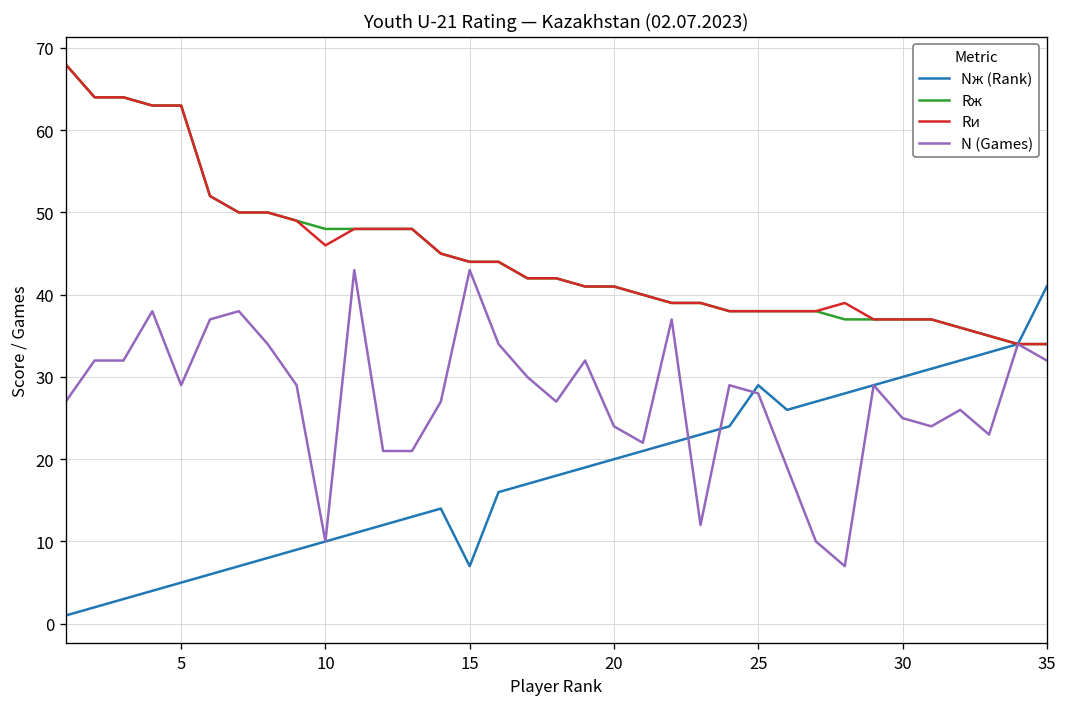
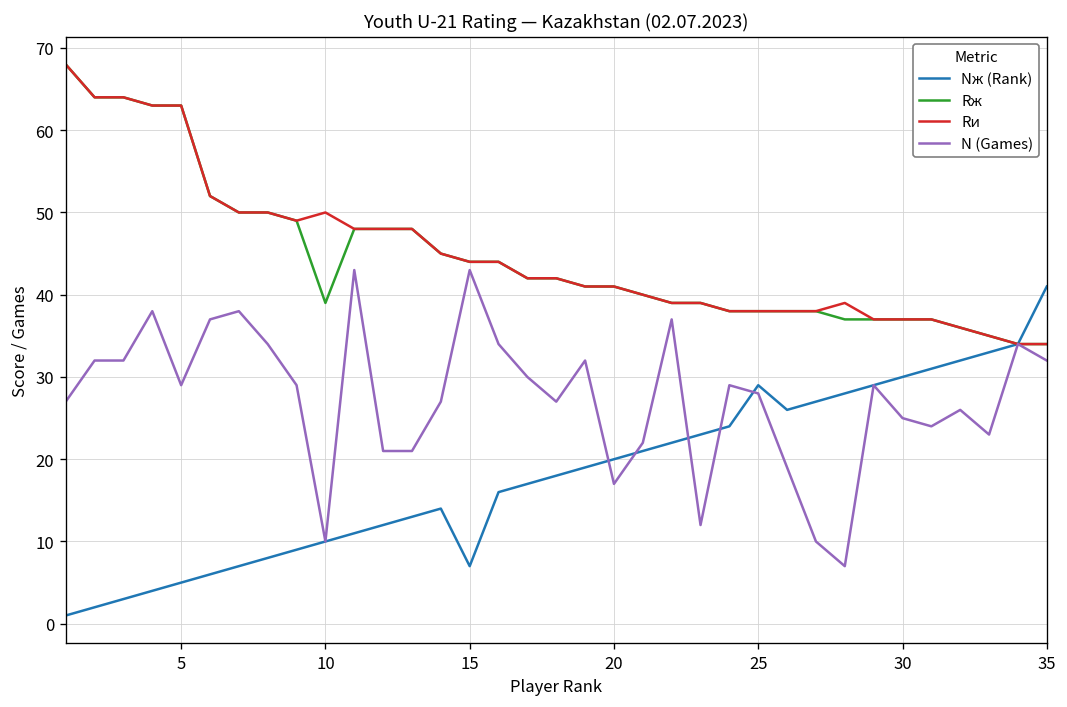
  {
    "Nж (Rank)": {
      "5": 5,
      "15": 7,
      "20": 20,
      "25": 29,
      "30": 30,
      "35": 41
    },
    "Rж": {
-     "10": 48
+     "10": 39
    },
    "Rи": {
-     "10": 46
+     "10": 50
    },
    "N (Games)": {
      "5": 29,
      "15": 43,
-     "20": 24,
+     "20": 17,
      "25": 28,
      "30": 25,
      "35": 32
    }
  }
